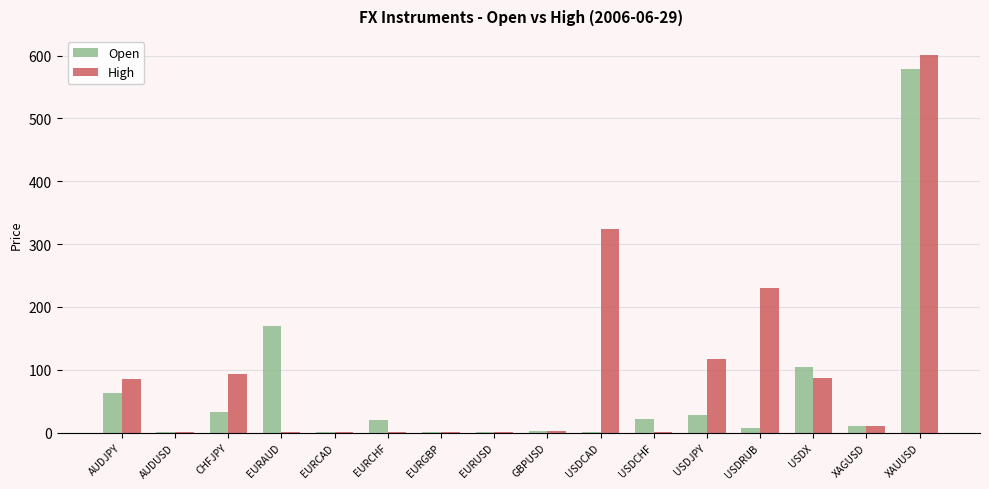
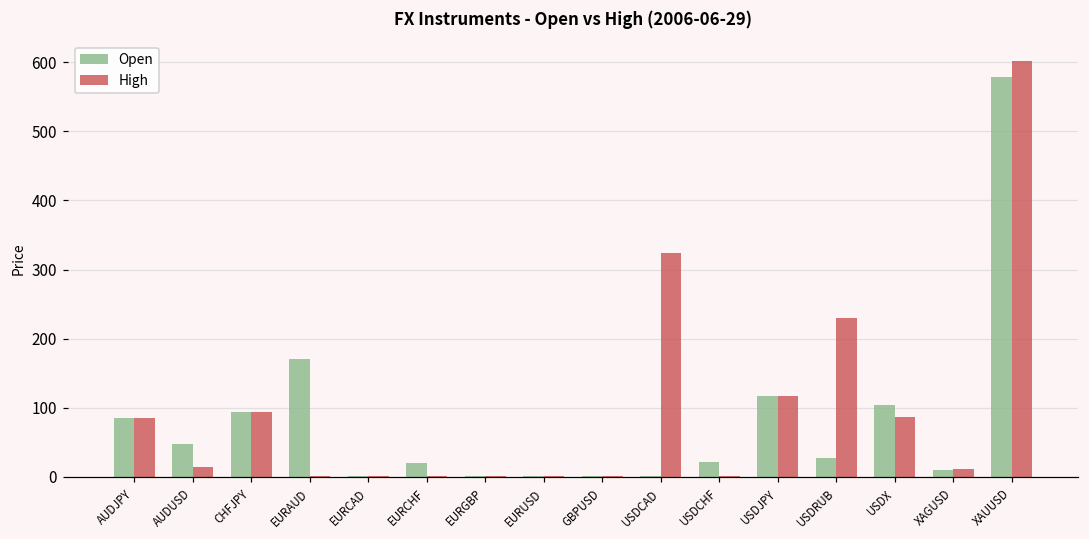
  {
    "Open": {
-     "AUDJPY": 60,
-     "AUDUSD": 0,
-     "CHFJPY": 30,
+     "AUDJPY": 80,
+     "AUDUSD": 50,
+     "CHFJPY": 90,
      "EURAUD": 170,
      "EURCHF": 20,
      "USDCHF": 20,
-     "USDJPY": 30,
-     "USDRUB": 10,
+     "USDJPY": 120,
+     "USDRUB": 30,
      "USDX": 100,
      "XAGUSD": 10,
      "XAUUSD": 580
    },
    "High": {
      "AUDJPY": 90,
-     "AUDUSD": 0,
+     "AUDUSD": 10,
      "CHFJPY": 90,
      "USDCAD": 320,
      "USDJPY": 120,
      "USDRUB": 230,
      "USDX": 90,
      "XAGUSD": 10,
      "XAUUSD": 600
    }
  }
